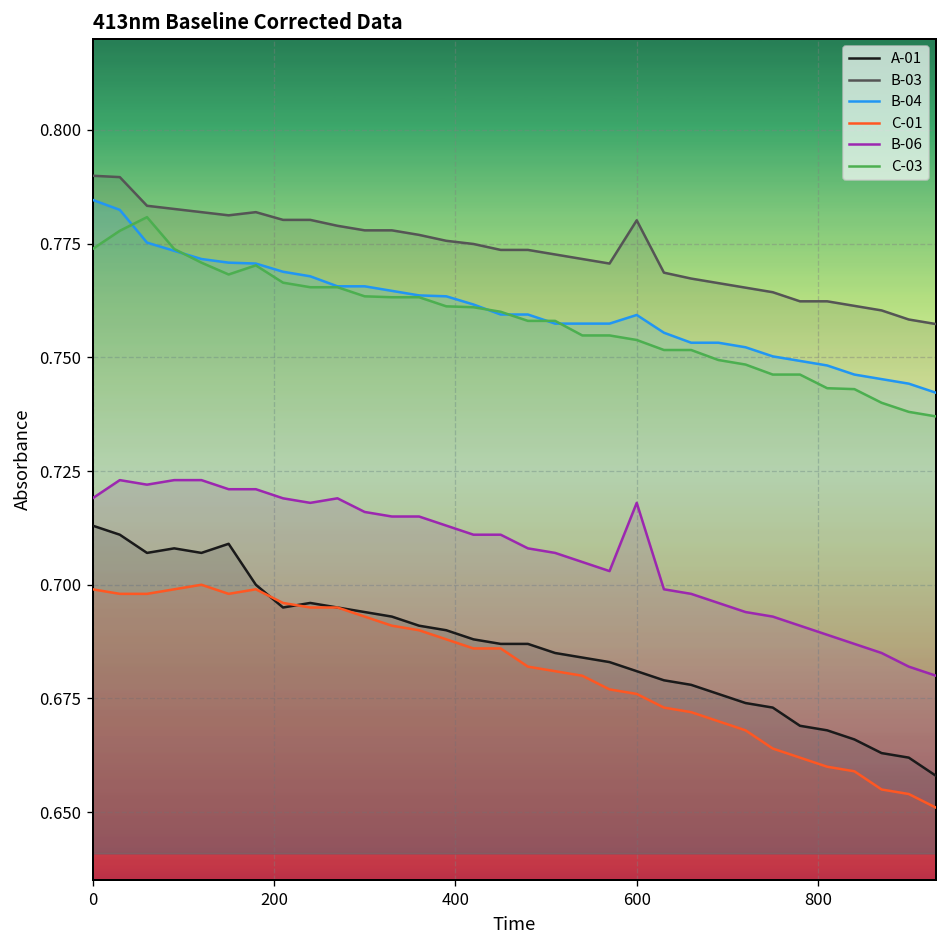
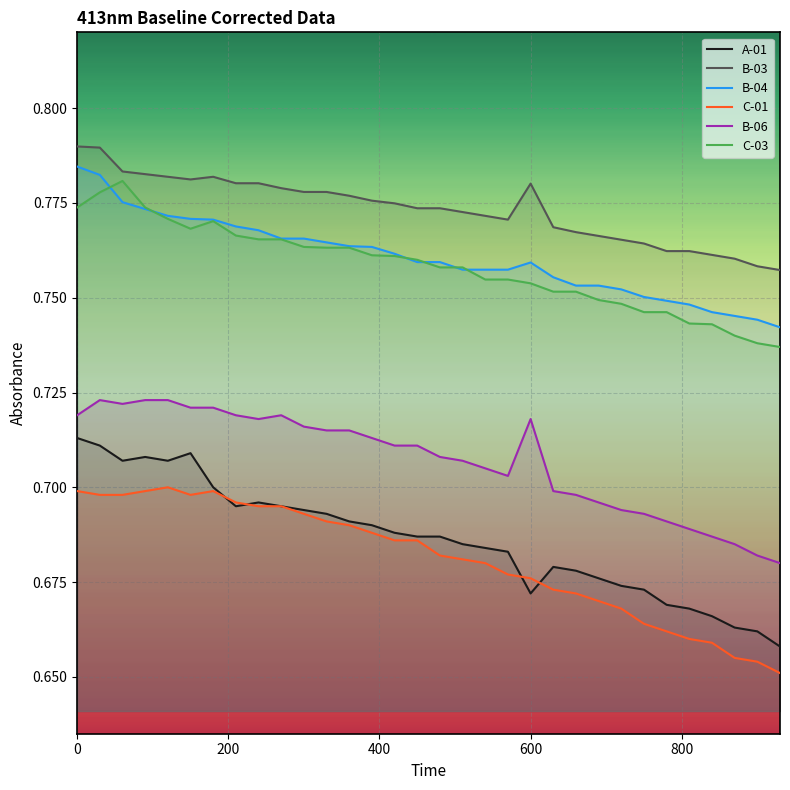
  {
    "A-01": {
      "0": 0.713,
-     "600": 0.681
+     "600": 0.672
    },
    "B-03": {
      "0": 0.790,
      "600": 0.780
    },
    "B-04": {
      "0": 0.785,
      "600": 0.759
    },
    "C-01": {
      "0": 0.699,
      "600": 0.676
    },
    "B-06": {
      "0": 0.719,
      "600": 0.718
    },
    "C-03": {
      "0": 0.774,
      "600": 0.754
    }
  }
